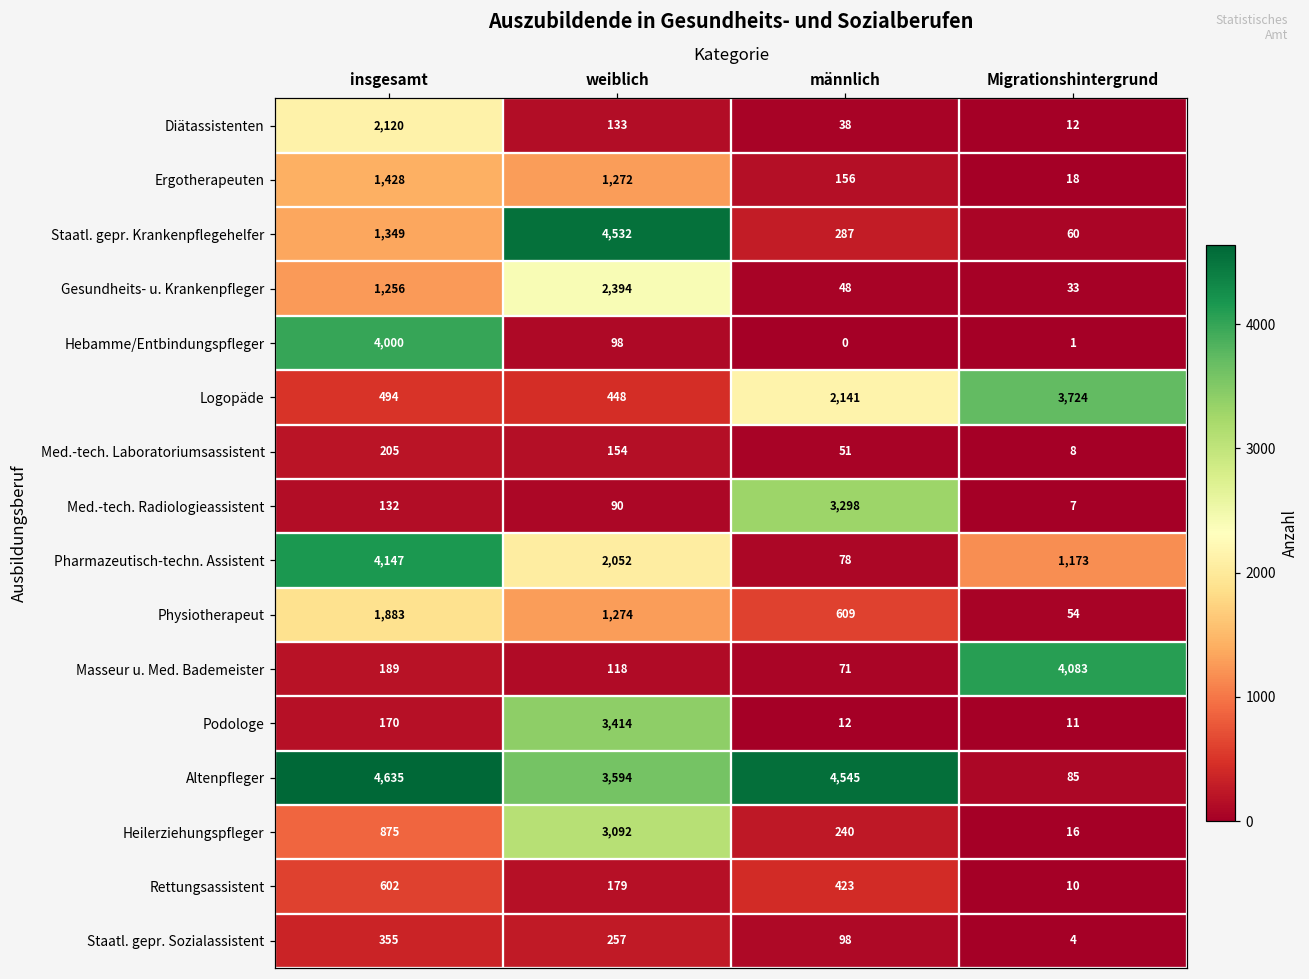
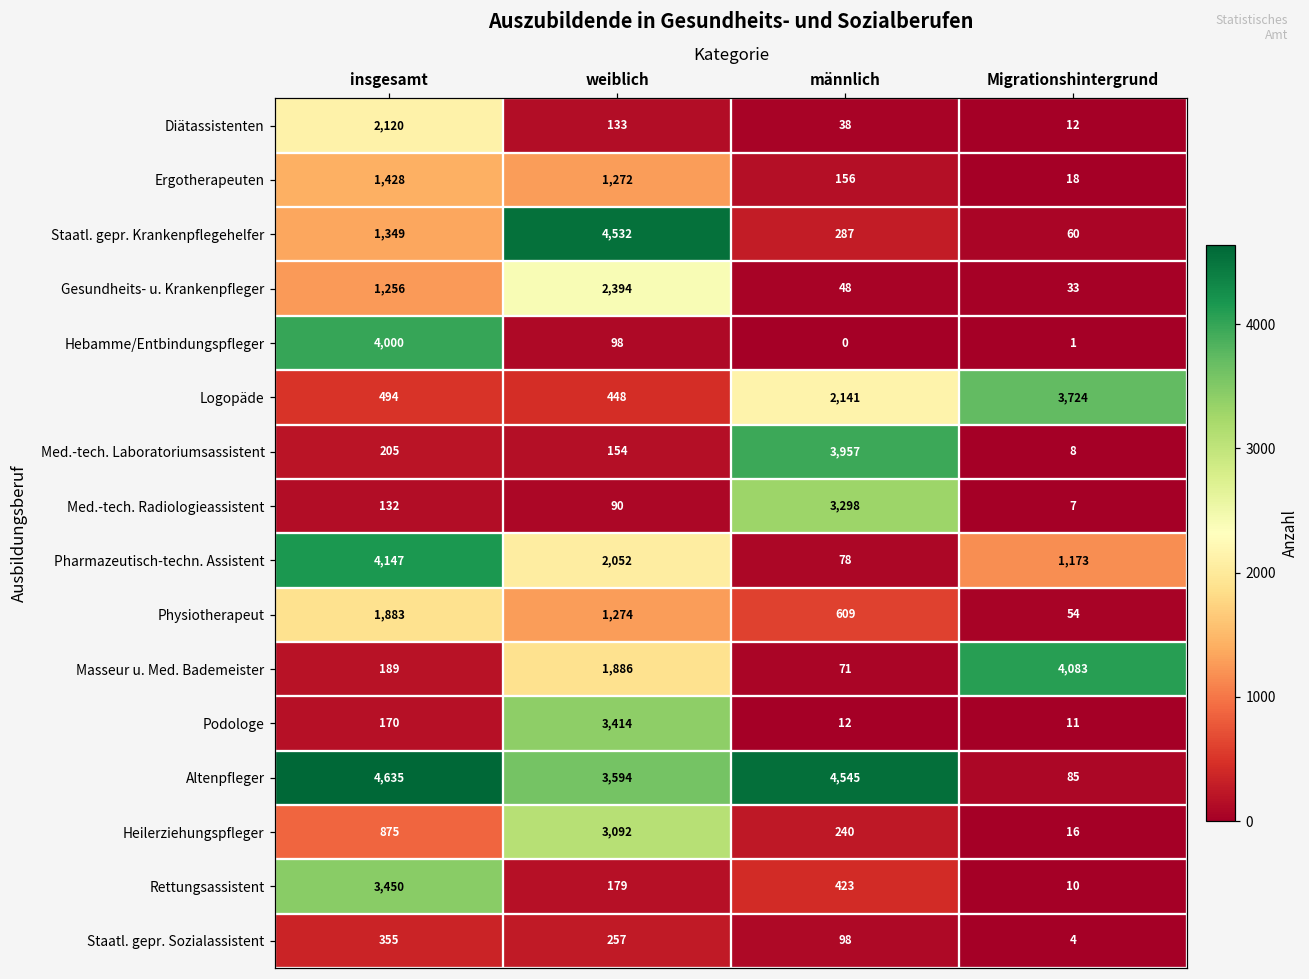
  {
    "Diätassistenten": {
      "insgesamt": "2,120",
      "weiblich": "133",
      "männlich": "38",
      "Migrationshintergrund": "12"
    },
    "Ergotherapeuten": {
      "insgesamt": "1,428",
      "weiblich": "1,272",
      "männlich": "156",
      "Migrationshintergrund": "18"
    },
    "Staatl. gepr. Krankenpflegehelfer": {
      "insgesamt": "1,349",
      "weiblich": "4,532",
      "männlich": "287",
      "Migrationshintergrund": "60"
    },
    "Gesundheits- u. Krankenpfleger": {
      "insgesamt": "1,256",
      "weiblich": "2,394",
      "männlich": "48",
      "Migrationshintergrund": "33"
    },
    "Hebamme/Entbindungspfleger": {
      "insgesamt": "4,000",
      "weiblich": "98",
      "männlich": "0",
      "Migrationshintergrund": "1"
    },
    "Logopäde": {
      "insgesamt": "494",
      "weiblich": "448",
      "männlich": "2,141",
      "Migrationshintergrund": "3,724"
    },
    "Med.-tech. Laboratoriumsassistent": {
      "insgesamt": "205",
      "weiblich": "154",
-     "männlich": "51",
+     "männlich": "3,957",
      "Migrationshintergrund": "8"
    },
    "Med.-tech. Radiologieassistent": {
      "insgesamt": "132",
      "weiblich": "90",
      "männlich": "3,298",
      "Migrationshintergrund": "7"
    },
    "Pharmazeutisch-techn. Assistent": {
      "insgesamt": "4,147",
      "weiblich": "2,052",
      "männlich": "78",
      "Migrationshintergrund": "1,173"
    },
    "Physiotherapeut": {
      "insgesamt": "1,883",
      "weiblich": "1,274",
      "männlich": "609",
      "Migrationshintergrund": "54"
    },
    "Masseur u. Med. Bademeister": {
      "insgesamt": "189",
-     "weiblich": "118",
+     "weiblich": "1,886",
      "männlich": "71",
      "Migrationshintergrund": "4,083"
    },
    "Podologe": {
      "insgesamt": "170",
      "weiblich": "3,414",
      "männlich": "12",
      "Migrationshintergrund": "11"
    },
    "Altenpfleger": {
      "insgesamt": "4,635",
      "weiblich": "3,594",
      "männlich": "4,545",
      "Migrationshintergrund": "85"
    },
    "Heilerziehungspfleger": {
      "insgesamt": "875",
      "weiblich": "3,092",
      "männlich": "240",
      "Migrationshintergrund": "16"
    },
    "Rettungsassistent": {
-     "insgesamt": "602",
+     "insgesamt": "3,450",
      "weiblich": "179",
      "männlich": "423",
      "Migrationshintergrund": "10"
    },
    "Staatl. gepr. Sozialassistent": {
      "insgesamt": "355",
      "weiblich": "257",
      "männlich": "98",
      "Migrationshintergrund": "4"
    }
  }
